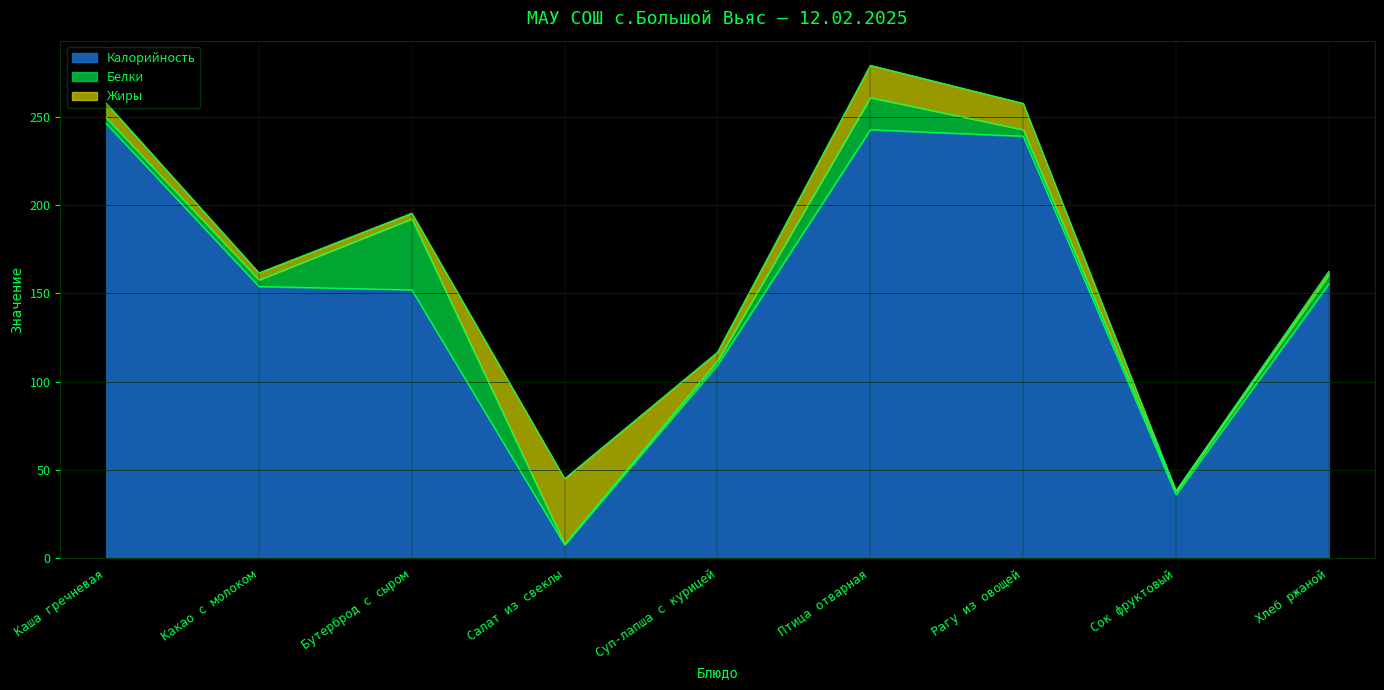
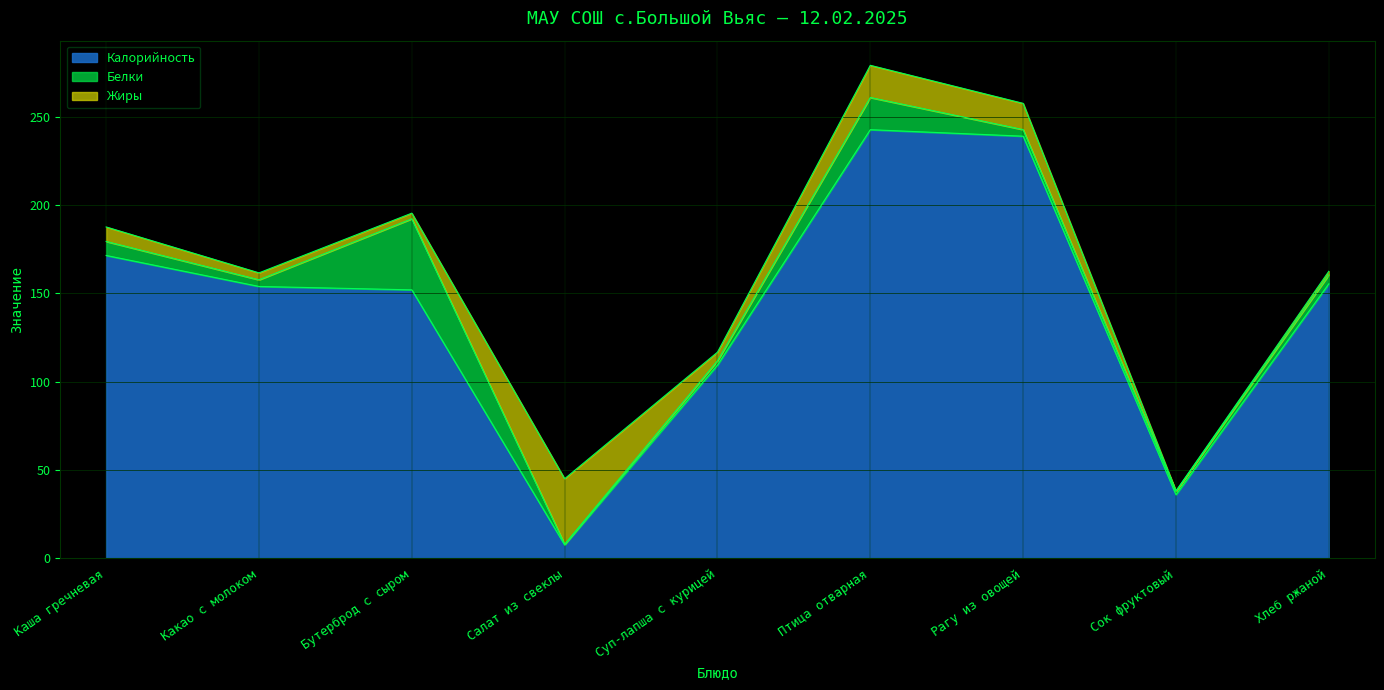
  {
    "Калорийность": {
-     "Каша гречневая": 246,
+     "Каша гречневая": 171,
      "Какао с молоком": 154,
      "Бутерброд с сыром": 152,
      "Суп-лапша с курицей": 109,
      "Птица отварная": 243,
      "Рагу из овощей": 239,
      "Сок фруктовый": 36,
      "Хлеб ржаной": 155
    },
    "Белки": {
-     "Каша гречневая": 3,
+     "Каша гречневая": 8,
      "Какао с молоком": 4,
      "Бутерброд с сыром": 40,
      "Суп-лапша с курицей": 2,
      "Птица отварная": 18,
      "Рагу из овощей": 4,
      "Хлеб ржаной": 5
    },
    "Жиры": {
      "Какао с молоком": 4,
      "Бутерброд с сыром": 3,
      "Салат из свеклы": 37,
      "Суп-лапша с курицей": 5,
      "Птица отварная": 18,
      "Рагу из овощей": 15,
      "Хлеб ржаной": 2
    }
  }
